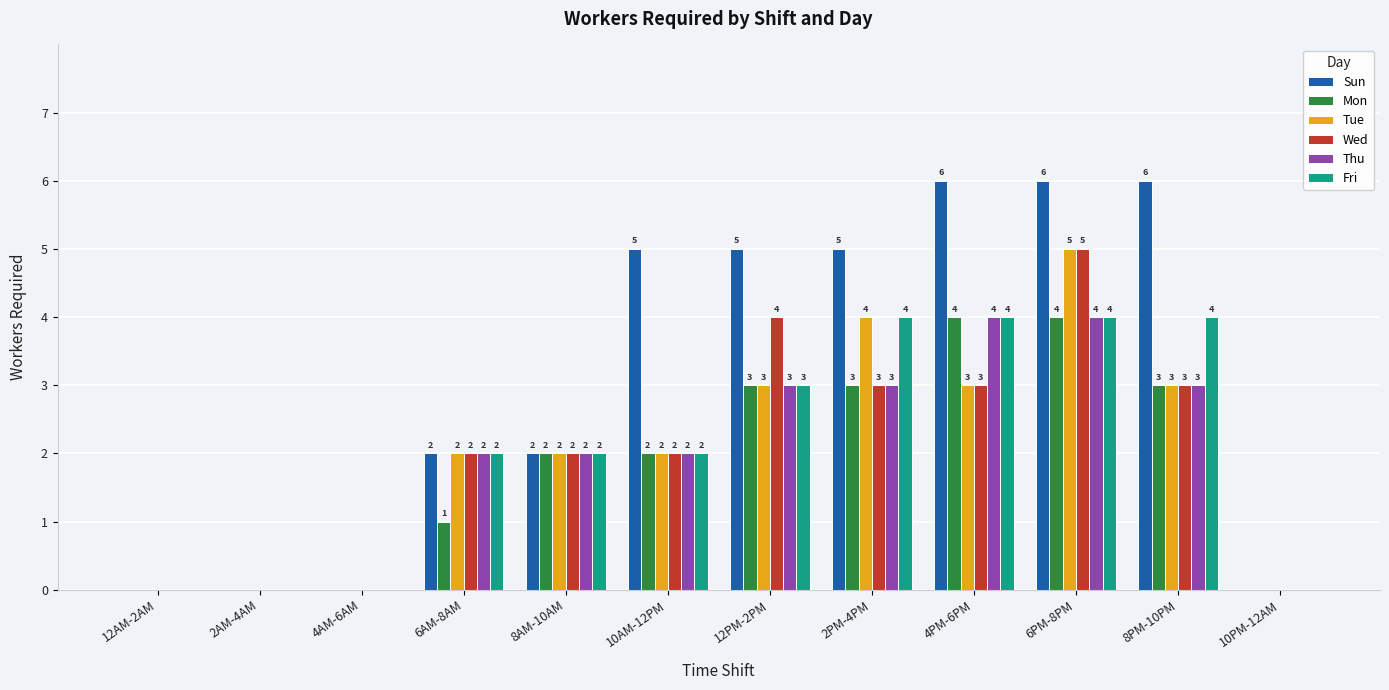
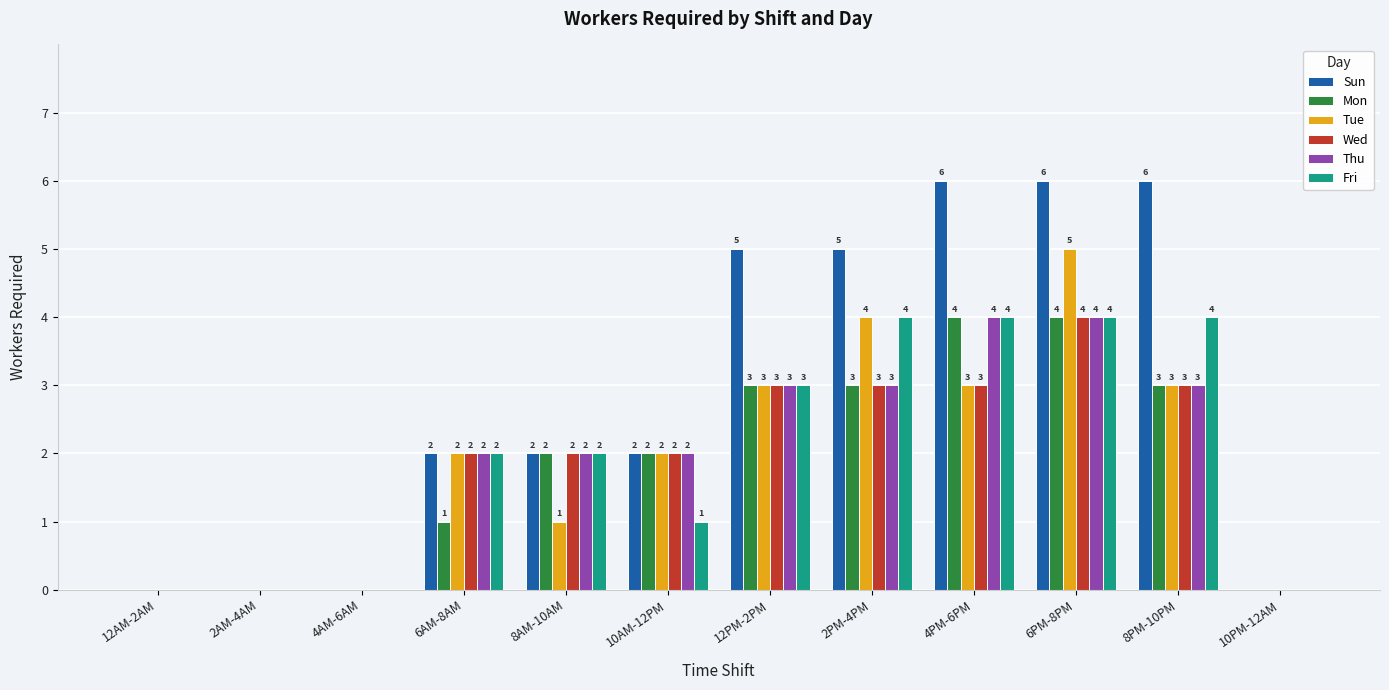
  {
    "Sun": {
      "6AM-8AM": 2,
      "8AM-10AM": 2,
-     "10AM-12PM": 5,
+     "10AM-12PM": 2,
      "12PM-2PM": 5,
      "2PM-4PM": 5,
      "4PM-6PM": 6,
      "6PM-8PM": 6,
      "8PM-10PM": 6
    },
    "Mon": {
      "6AM-8AM": 1,
      "8AM-10AM": 2,
      "10AM-12PM": 2,
      "12PM-2PM": 3,
      "2PM-4PM": 3,
      "4PM-6PM": 4,
      "6PM-8PM": 4,
      "8PM-10PM": 3
    },
    "Tue": {
      "6AM-8AM": 2,
-     "8AM-10AM": 2,
+     "8AM-10AM": 1,
      "10AM-12PM": 2,
      "12PM-2PM": 3,
      "2PM-4PM": 4,
      "4PM-6PM": 3,
      "6PM-8PM": 5,
      "8PM-10PM": 3
    },
    "Wed": {
      "6AM-8AM": 2,
      "8AM-10AM": 2,
      "10AM-12PM": 2,
-     "12PM-2PM": 4,
+     "12PM-2PM": 3,
      "2PM-4PM": 3,
      "4PM-6PM": 3,
-     "6PM-8PM": 5,
+     "6PM-8PM": 4,
      "8PM-10PM": 3
    },
    "Thu": {
      "6AM-8AM": 2,
      "8AM-10AM": 2,
      "10AM-12PM": 2,
      "12PM-2PM": 3,
      "2PM-4PM": 3,
      "4PM-6PM": 4,
      "6PM-8PM": 4,
      "8PM-10PM": 3
    },
    "Fri": {
      "6AM-8AM": 2,
      "8AM-10AM": 2,
-     "10AM-12PM": 2,
+     "10AM-12PM": 1,
      "12PM-2PM": 3,
      "2PM-4PM": 4,
      "4PM-6PM": 4,
      "6PM-8PM": 4,
      "8PM-10PM": 4
    }
  }
